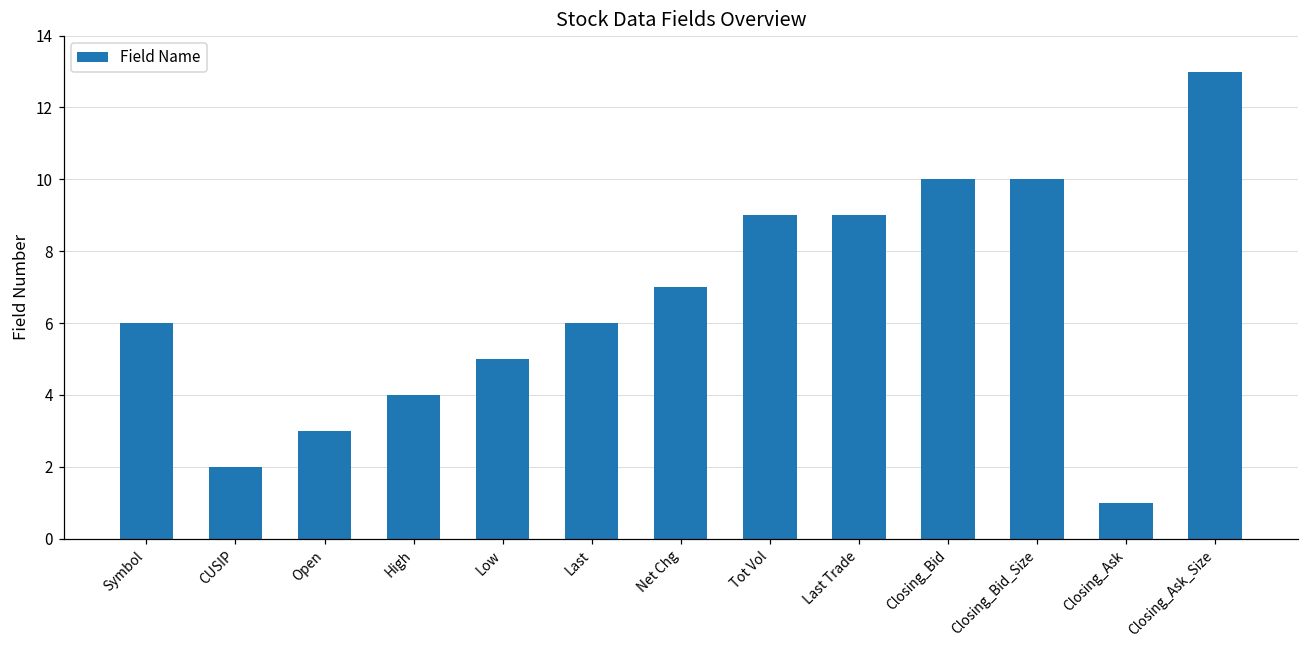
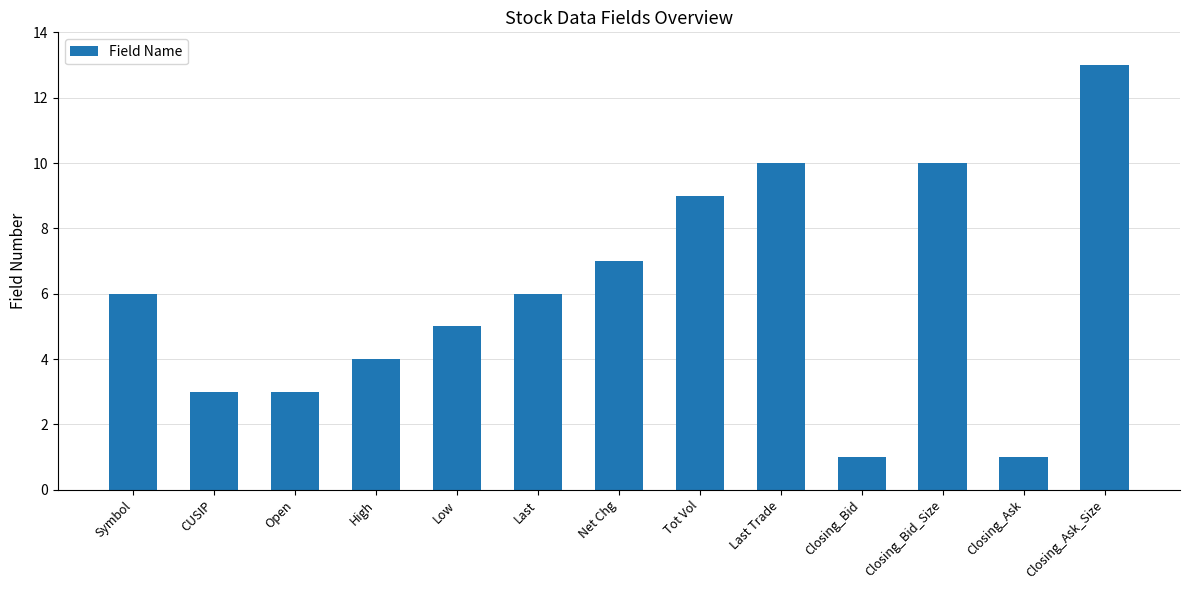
  {
    "Symbol": 6,
-   "CUSIP": 2,
+   "CUSIP": 3,
    "Open": 3,
    "High": 4,
    "Low": 5,
    "Last": 6,
    "Net Chg": 7,
    "Tot Vol": 9,
-   "Last Trade": 9,
-   "Closing_Bid": 10,
+   "Last Trade": 10,
+   "Closing_Bid": 1,
    "Closing_Bid_Size": 10,
    "Closing_Ask": 1,
    "Closing_Ask_Size": 13
  }
